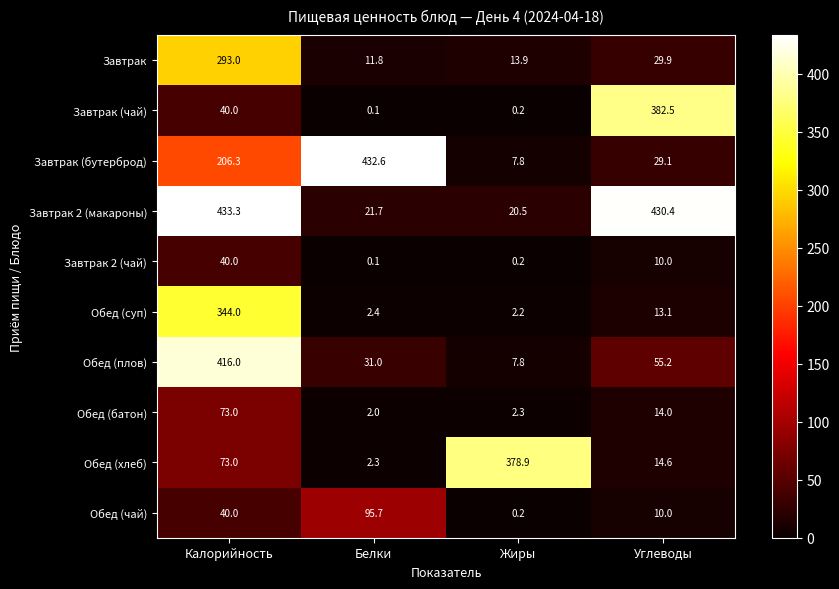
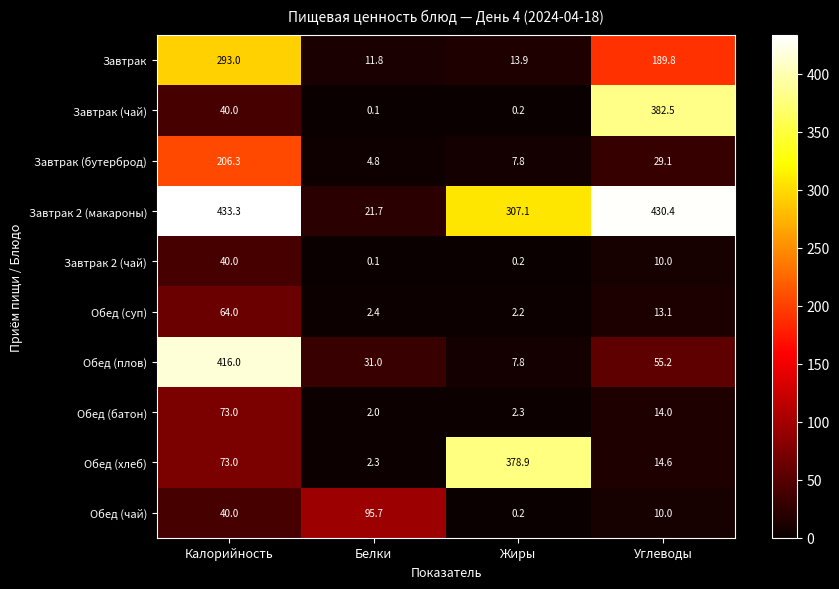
  {
    "Завтрак": {
      "Калорийность": 293.0,
      "Белки": 11.8,
      "Жиры": 13.9,
-     "Углеводы": 29.9
+     "Углеводы": 189.8
    },
    "Завтрак (чай)": {
      "Калорийность": 40.0,
      "Белки": 0.1,
      "Жиры": 0.2,
      "Углеводы": 382.5
    },
    "Завтрак (бутерброд)": {
      "Калорийность": 206.3,
-     "Белки": 432.6,
+     "Белки": 4.8,
      "Жиры": 7.8,
      "Углеводы": 29.1
    },
    "Завтрак 2 (макароны)": {
      "Калорийность": 433.3,
      "Белки": 21.7,
-     "Жиры": 20.5,
+     "Жиры": 307.1,
      "Углеводы": 430.4
    },
    "Завтрак 2 (чай)": {
      "Калорийность": 40.0,
      "Белки": 0.1,
      "Жиры": 0.2,
      "Углеводы": 10.0
    },
    "Обед (суп)": {
-     "Калорийность": 344.0,
+     "Калорийность": 64.0,
      "Белки": 2.4,
      "Жиры": 2.2,
      "Углеводы": 13.1
    },
    "Обед (плов)": {
      "Калорийность": 416.0,
      "Белки": 31.0,
      "Жиры": 7.8,
      "Углеводы": 55.2
    },
    "Обед (батон)": {
      "Калорийность": 73.0,
      "Белки": 2.0,
      "Жиры": 2.3,
      "Углеводы": 14.0
    },
    "Обед (хлеб)": {
      "Калорийность": 73.0,
      "Белки": 2.3,
      "Жиры": 378.9,
      "Углеводы": 14.6
    },
    "Обед (чай)": {
      "Калорийность": 40.0,
      "Белки": 95.7,
      "Жиры": 0.2,
      "Углеводы": 10.0
    }
  }
